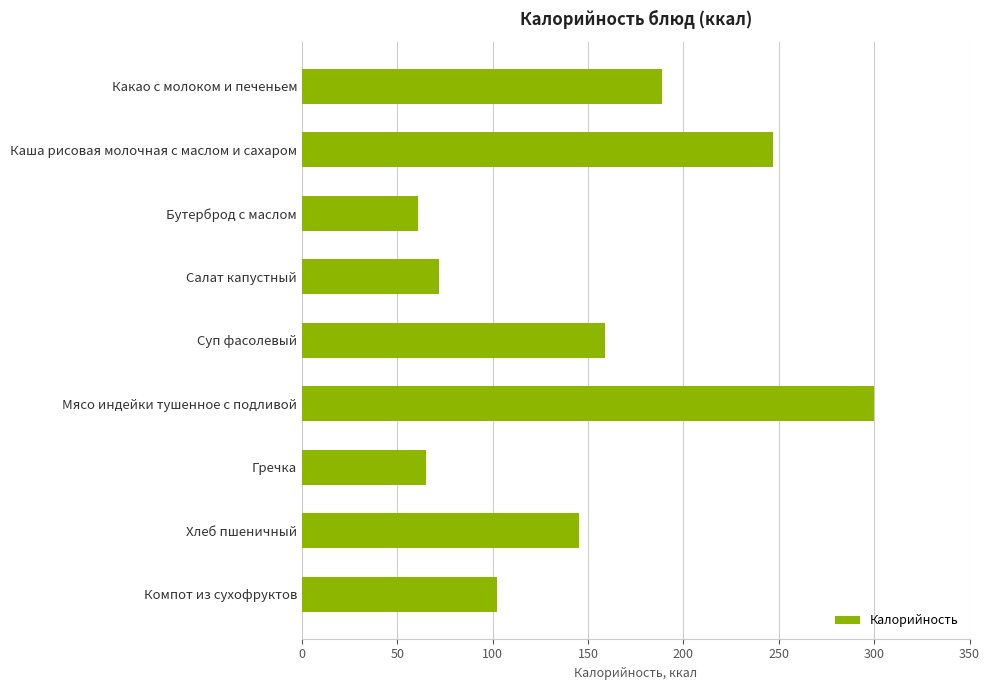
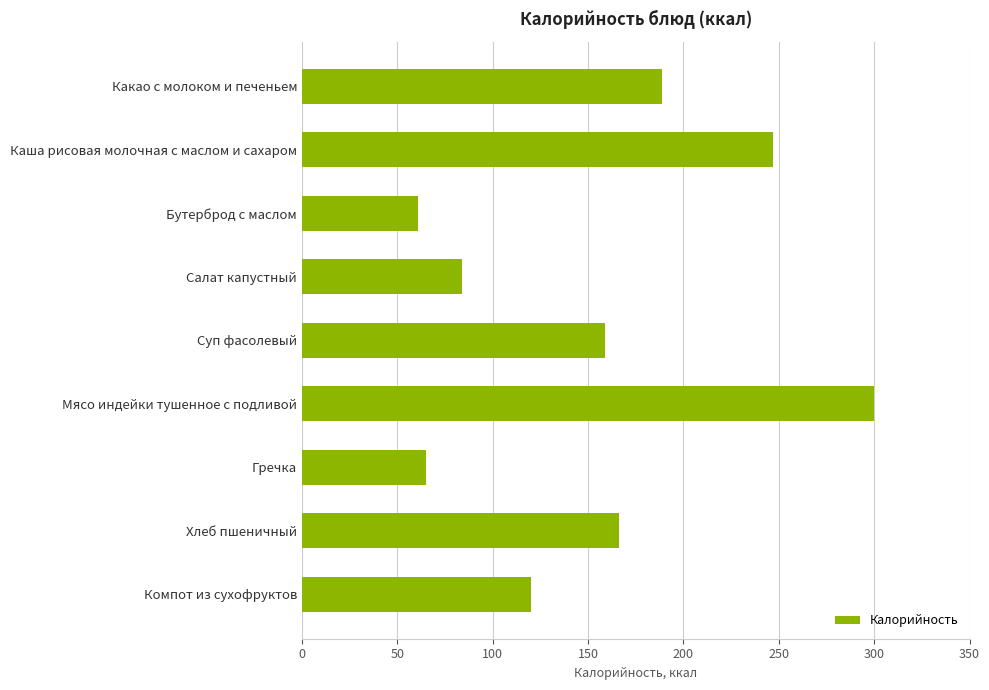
  {
    "Какао с молоком и печеньем": 189,
    "Каша рисовая молочная с маслом и сахаром": 247,
    "Бутерброд с маслом": 61,
-   "Салат капустный": 72,
+   "Салат капустный": 84,
    "Суп фасолевый": 159,
    "Мясо индейки тушенное с подливой": 300,
    "Гречка": 65,
-   "Хлеб пшеничный": 145,
-   "Компот из сухофруктов": 102
+   "Хлеб пшеничный": 166,
+   "Компот из сухофруктов": 120
  }
